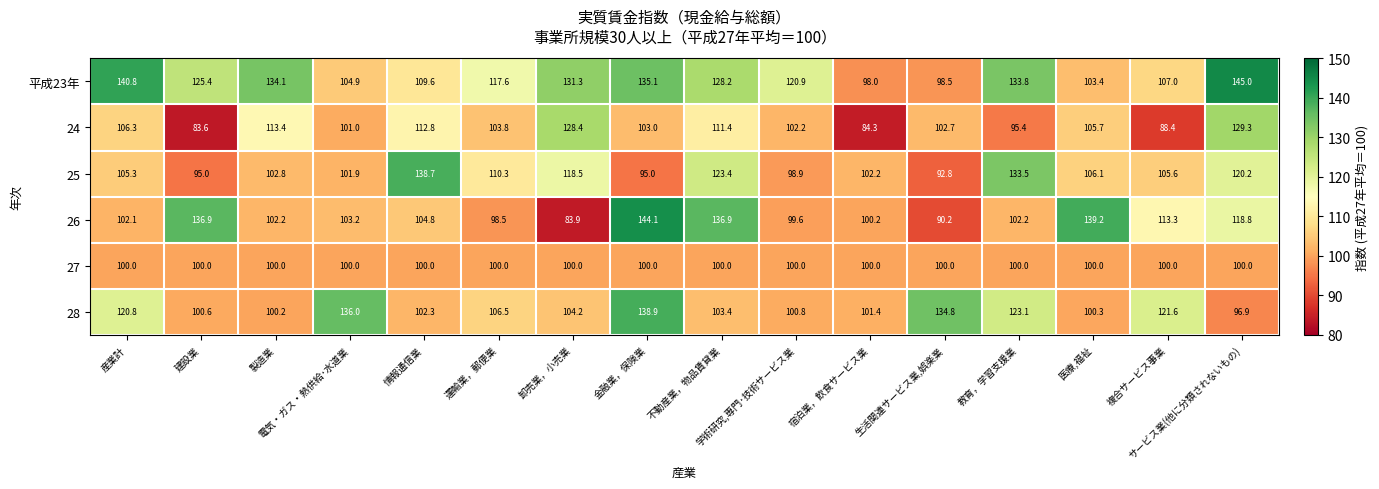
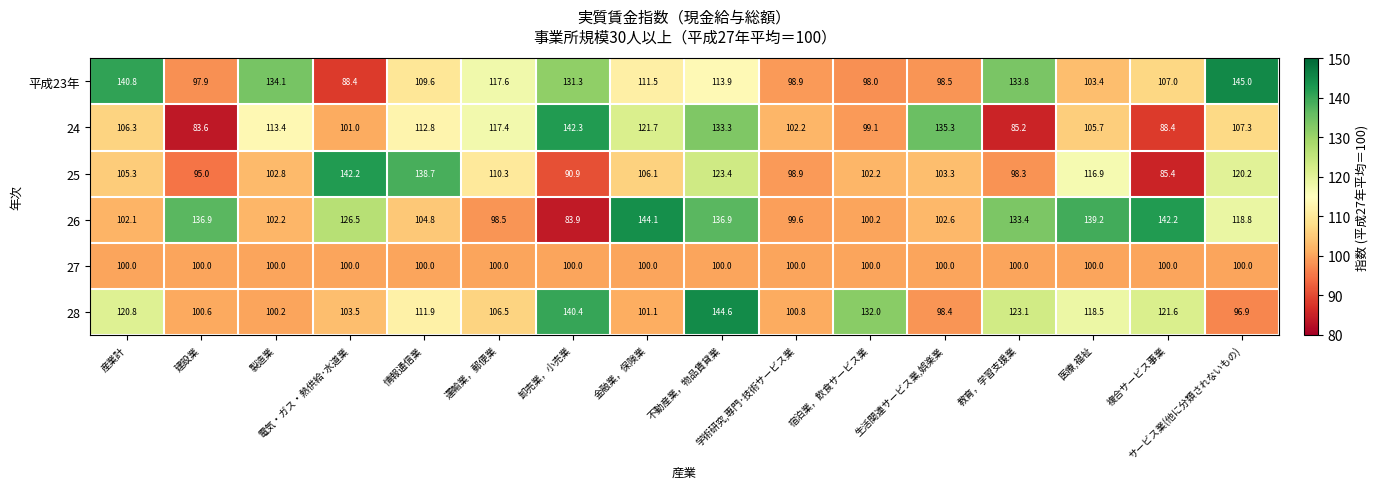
  {
    "平成23年": {
      "産業計": 140.8,
-     "建設業": 125.4,
+     "建設業": 97.9,
      "製造業": 134.1,
-     "電気・ガス・熱供給･水道業": 104.9,
+     "電気・ガス・熱供給･水道業": 88.4,
      "情報通信業": 109.6,
      "運輸業，郵便業": 117.6,
      "卸売業，小売業": 131.3,
-     "金融業，保険業": 135.1,
-     "不動産業，物品賃貸業": 128.2,
-     "学術研究,専門･技術サービス業": 120.9,
+     "金融業，保険業": 111.5,
+     "不動産業，物品賃貸業": 113.9,
+     "学術研究,専門･技術サービス業": 98.9,
      "宿泊業，飲食サービス業": 98.0,
      "生活関連サービス業,娯楽業": 98.5,
      "教育，学習支援業": 133.8,
      "医療,福祉": 103.4,
      "複合サービス事業": 107.0,
      "サービス業(他に分類されないもの)": 145.0
    },
    "24": {
      "産業計": 106.3,
      "建設業": 83.6,
      "製造業": 113.4,
      "電気・ガス・熱供給･水道業": 101.0,
      "情報通信業": 112.8,
-     "運輸業，郵便業": 103.8,
-     "卸売業，小売業": 128.4,
-     "金融業，保険業": 103.0,
-     "不動産業，物品賃貸業": 111.4,
+     "運輸業，郵便業": 117.4,
+     "卸売業，小売業": 142.3,
+     "金融業，保険業": 121.7,
+     "不動産業，物品賃貸業": 133.3,
      "学術研究,専門･技術サービス業": 102.2,
-     "宿泊業，飲食サービス業": 84.3,
-     "生活関連サービス業,娯楽業": 102.7,
-     "教育，学習支援業": 95.4,
+     "宿泊業，飲食サービス業": 99.1,
+     "生活関連サービス業,娯楽業": 135.3,
+     "教育，学習支援業": 85.2,
      "医療,福祉": 105.7,
      "複合サービス事業": 88.4,
-     "サービス業(他に分類されないもの)": 129.3
+     "サービス業(他に分類されないもの)": 107.3
    },
    "25": {
      "産業計": 105.3,
      "建設業": 95.0,
      "製造業": 102.8,
-     "電気・ガス・熱供給･水道業": 101.9,
+     "電気・ガス・熱供給･水道業": 142.2,
      "情報通信業": 138.7,
      "運輸業，郵便業": 110.3,
-     "卸売業，小売業": 118.5,
-     "金融業，保険業": 95.0,
+     "卸売業，小売業": 90.9,
+     "金融業，保険業": 106.1,
      "不動産業，物品賃貸業": 123.4,
      "学術研究,専門･技術サービス業": 98.9,
      "宿泊業，飲食サービス業": 102.2,
-     "生活関連サービス業,娯楽業": 92.8,
-     "教育，学習支援業": 133.5,
-     "医療,福祉": 106.1,
-     "複合サービス事業": 105.6,
+     "生活関連サービス業,娯楽業": 103.3,
+     "教育，学習支援業": 98.3,
+     "医療,福祉": 116.9,
+     "複合サービス事業": 85.4,
      "サービス業(他に分類されないもの)": 120.2
    },
    "26": {
      "産業計": 102.1,
      "建設業": 136.9,
      "製造業": 102.2,
-     "電気・ガス・熱供給･水道業": 103.2,
+     "電気・ガス・熱供給･水道業": 126.5,
      "情報通信業": 104.8,
      "運輸業，郵便業": 98.5,
      "卸売業，小売業": 83.9,
      "金融業，保険業": 144.1,
      "不動産業，物品賃貸業": 136.9,
      "学術研究,専門･技術サービス業": 99.6,
      "宿泊業，飲食サービス業": 100.2,
-     "生活関連サービス業,娯楽業": 90.2,
-     "教育，学習支援業": 102.2,
+     "生活関連サービス業,娯楽業": 102.6,
+     "教育，学習支援業": 133.4,
      "医療,福祉": 139.2,
-     "複合サービス事業": 113.3,
+     "複合サービス事業": 142.2,
      "サービス業(他に分類されないもの)": 118.8
    },
    "27": {
      "産業計": 100.0,
      "建設業": 100.0,
      "製造業": 100.0,
      "電気・ガス・熱供給･水道業": 100.0,
      "情報通信業": 100.0,
      "運輸業，郵便業": 100.0,
      "卸売業，小売業": 100.0,
      "金融業，保険業": 100.0,
      "不動産業，物品賃貸業": 100.0,
      "学術研究,専門･技術サービス業": 100.0,
      "宿泊業，飲食サービス業": 100.0,
      "生活関連サービス業,娯楽業": 100.0,
      "教育，学習支援業": 100.0,
      "医療,福祉": 100.0,
      "複合サービス事業": 100.0,
      "サービス業(他に分類されないもの)": 100.0
    },
    "28": {
      "産業計": 120.8,
      "建設業": 100.6,
      "製造業": 100.2,
-     "電気・ガス・熱供給･水道業": 136.0,
-     "情報通信業": 102.3,
+     "電気・ガス・熱供給･水道業": 103.5,
+     "情報通信業": 111.9,
      "運輸業，郵便業": 106.5,
-     "卸売業，小売業": 104.2,
-     "金融業，保険業": 138.9,
-     "不動産業，物品賃貸業": 103.4,
+     "卸売業，小売業": 140.4,
+     "金融業，保険業": 101.1,
+     "不動産業，物品賃貸業": 144.6,
      "学術研究,専門･技術サービス業": 100.8,
-     "宿泊業，飲食サービス業": 101.4,
-     "生活関連サービス業,娯楽業": 134.8,
+     "宿泊業，飲食サービス業": 132.0,
+     "生活関連サービス業,娯楽業": 98.4,
      "教育，学習支援業": 123.1,
-     "医療,福祉": 100.3,
+     "医療,福祉": 118.5,
      "複合サービス事業": 121.6,
      "サービス業(他に分類されないもの)": 96.9
    }
  }
